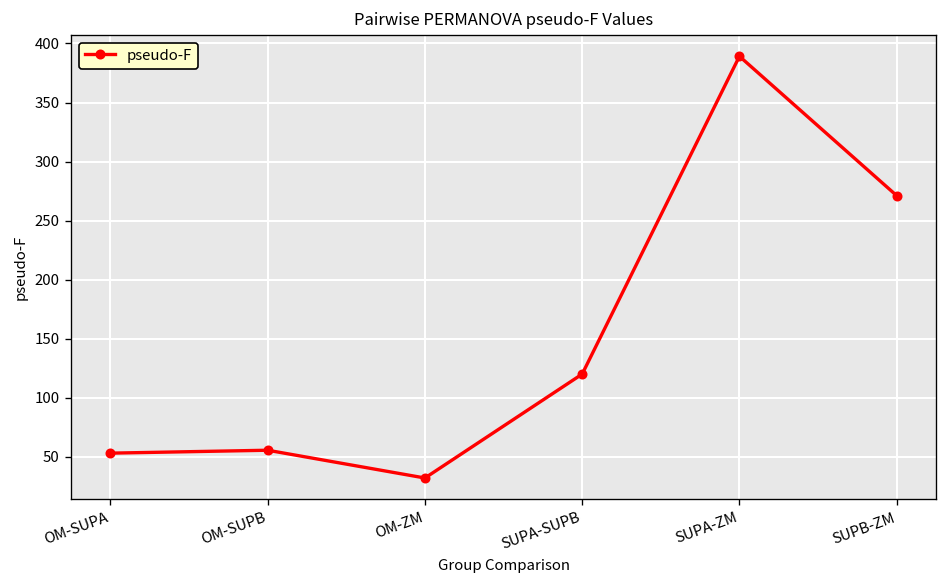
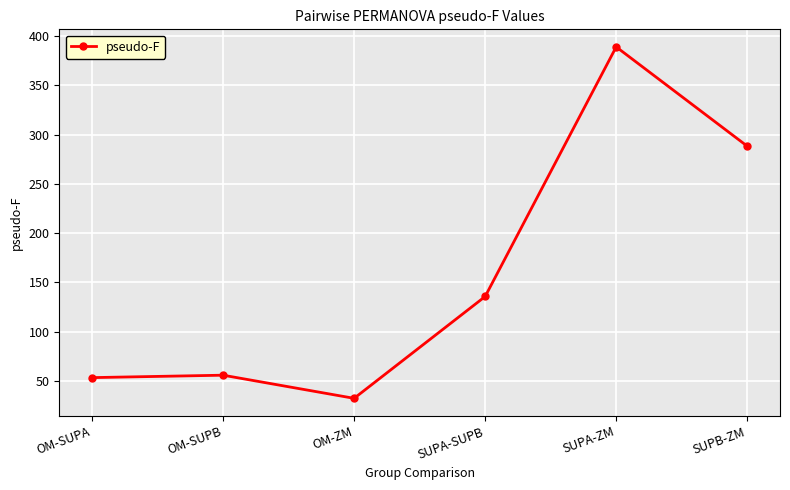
  {
    "OM-SUPA": 50,
    "OM-SUPB": 60,
    "OM-ZM": 30,
-   "SUPA-SUPB": 120,
+   "SUPA-SUPB": 140,
    "SUPA-ZM": 390,
-   "SUPB-ZM": 270
+   "SUPB-ZM": 290
  }
